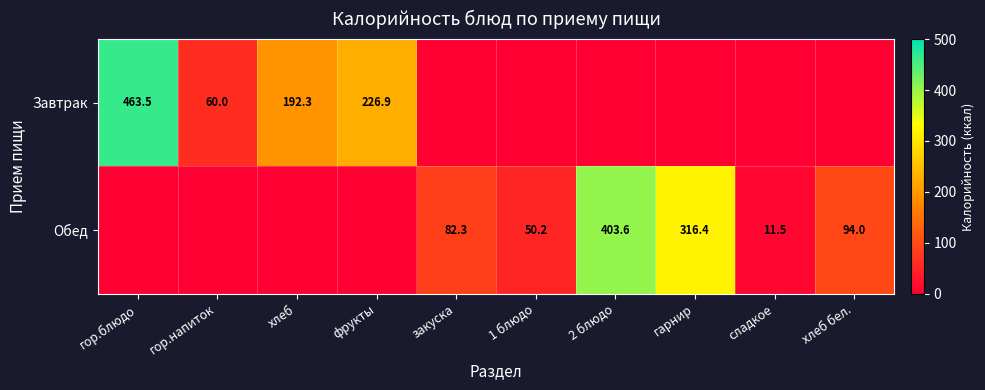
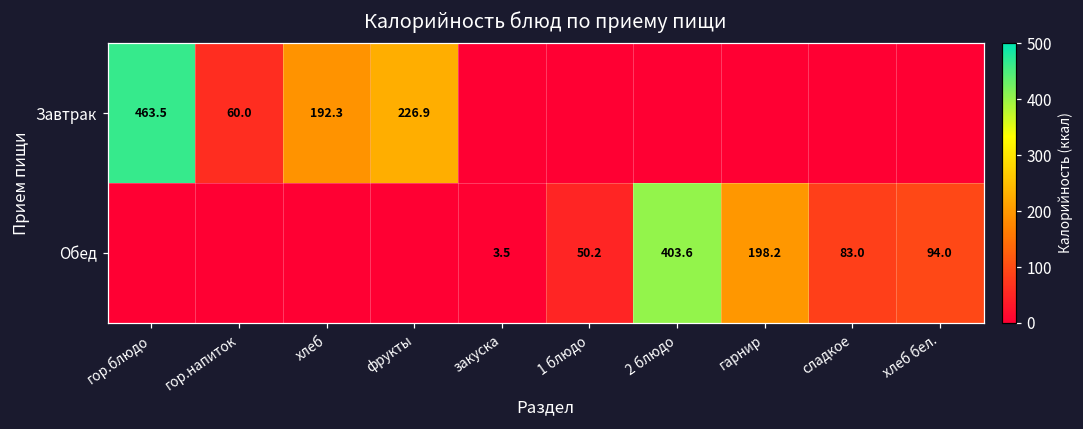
  {
    "Завтрак": {
      "гор.блюдо": 463.5,
      "гор.напиток": 60.0,
      "хлеб": 192.3,
      "фрукты": 226.9
    },
    "Обед": {
-     "закуска": 82.3,
+     "закуска": 3.5,
      "1 блюдо": 50.2,
      "2 блюдо": 403.6,
-     "гарнир": 316.4,
-     "сладкое": 11.5,
+     "гарнир": 198.2,
+     "сладкое": 83.0,
      "хлеб бел.": 94.0
    }
  }
